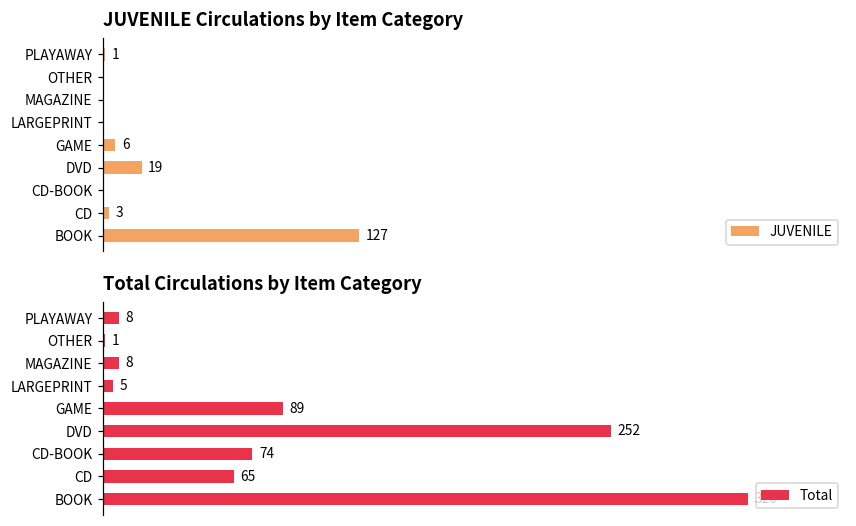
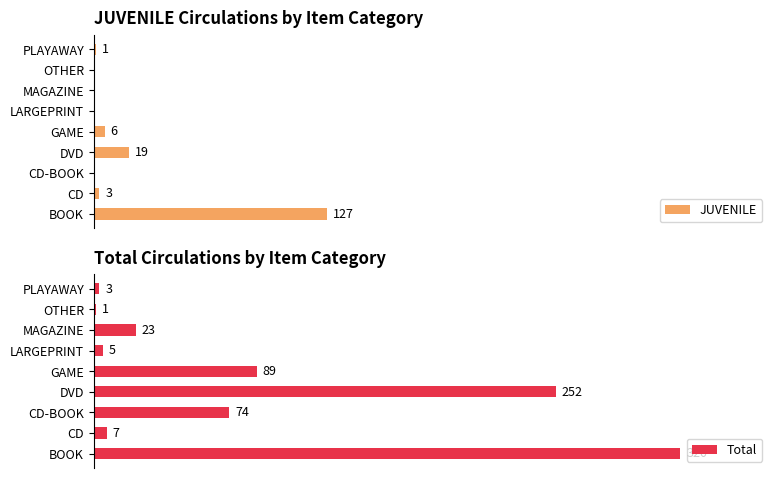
  {
    "JUVENILE Circulations by Item Category": {
      "PLAYAWAY": 1,
      "GAME": 6,
      "DVD": 19,
      "CD": 3,
      "BOOK": 127
    },
    "Total Circulations by Item Category": {
-     "PLAYAWAY": 8,
+     "PLAYAWAY": 3,
      "OTHER": 1,
-     "MAGAZINE": 8,
+     "MAGAZINE": 23,
      "LARGEPRINT": 5,
      "GAME": 89,
      "DVD": 252,
      "CD-BOOK": 74,
-     "CD": 65
+     "CD": 7
    }
  }
